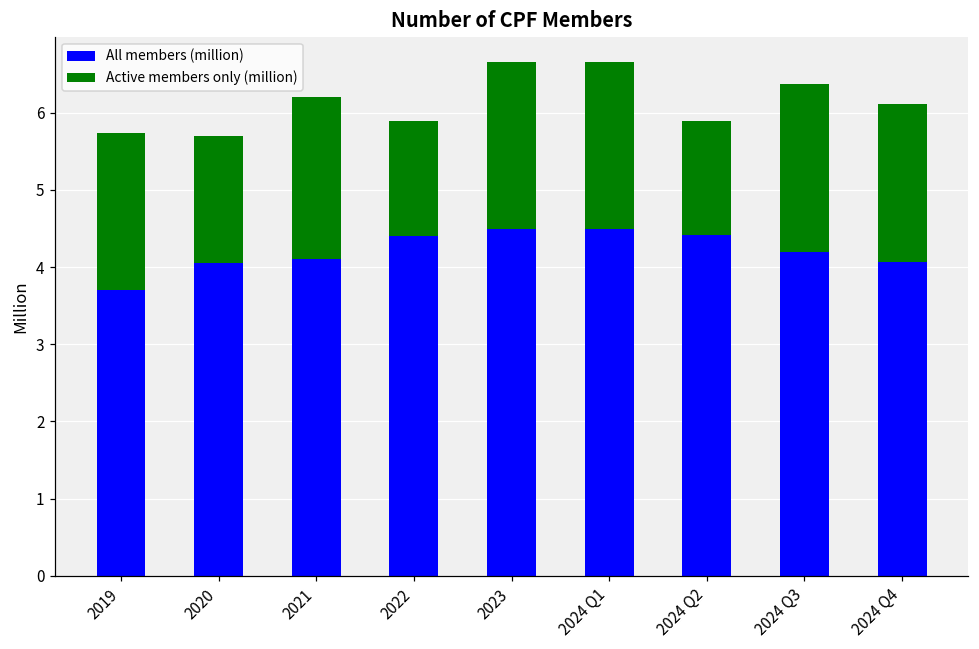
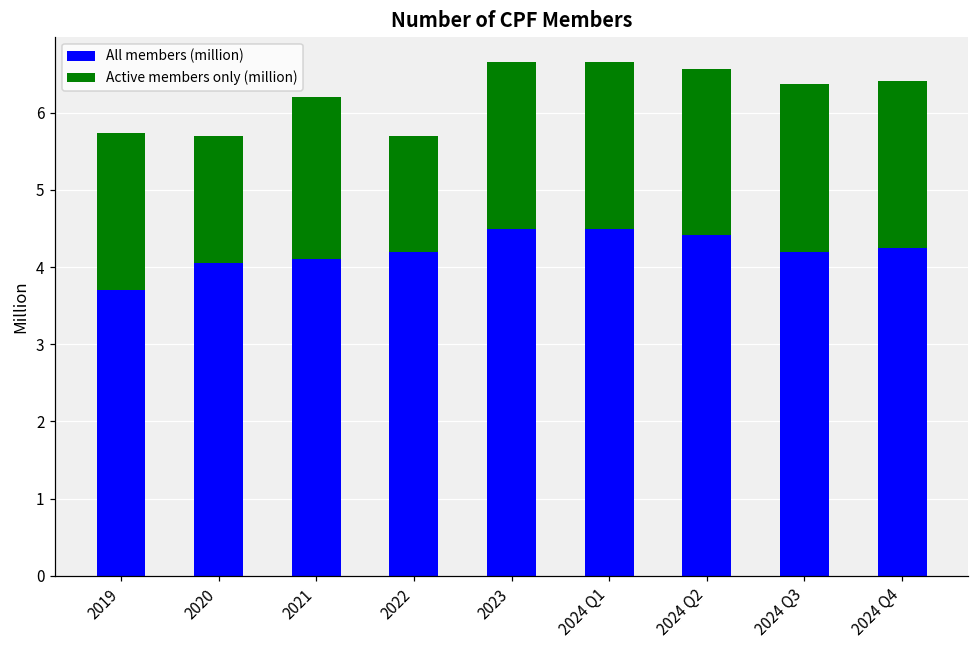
  {
    "All members (million)": {
      "2019": 3.7,
      "2020": 4.1,
      "2021": 4.1,
-     "2022": 4.4,
+     "2022": 4.2,
      "2023": 4.5,
      "2024 Q1": 4.5,
      "2024 Q2": 4.4,
      "2024 Q3": 4.2,
-     "2024 Q4": 4.1
+     "2024 Q4": 4.2
    },
    "Active members only (million)": {
      "2019": 2.0,
      "2020": 1.6,
      "2021": 2.1,
      "2022": 1.5,
      "2023": 2.2,
      "2024 Q1": 2.2,
-     "2024 Q2": 1.5,
+     "2024 Q2": 2.2,
      "2024 Q3": 2.2,
-     "2024 Q4": 2.0
+     "2024 Q4": 2.2
    }
  }
